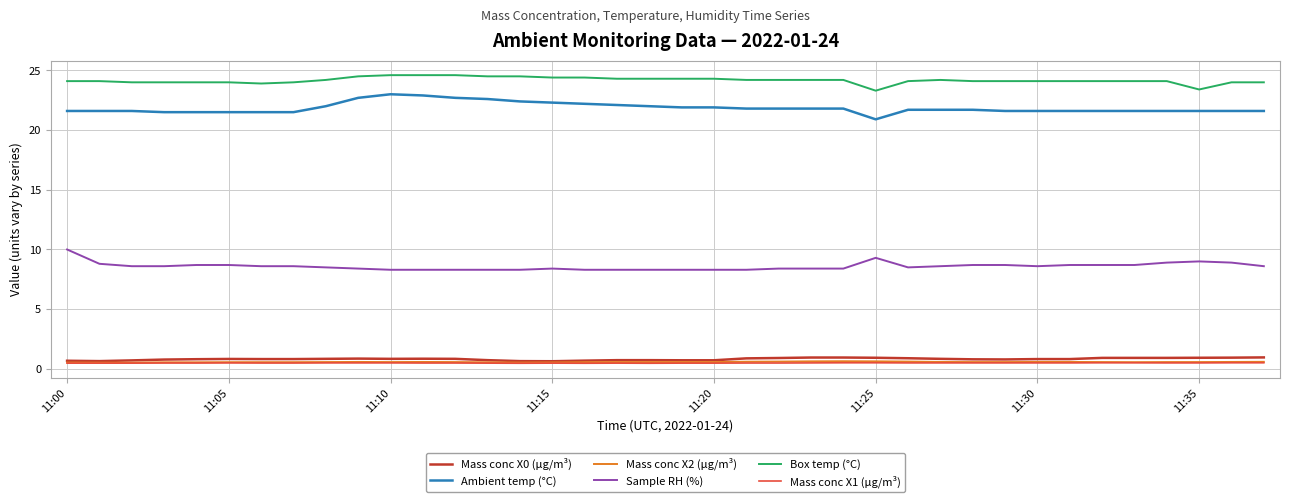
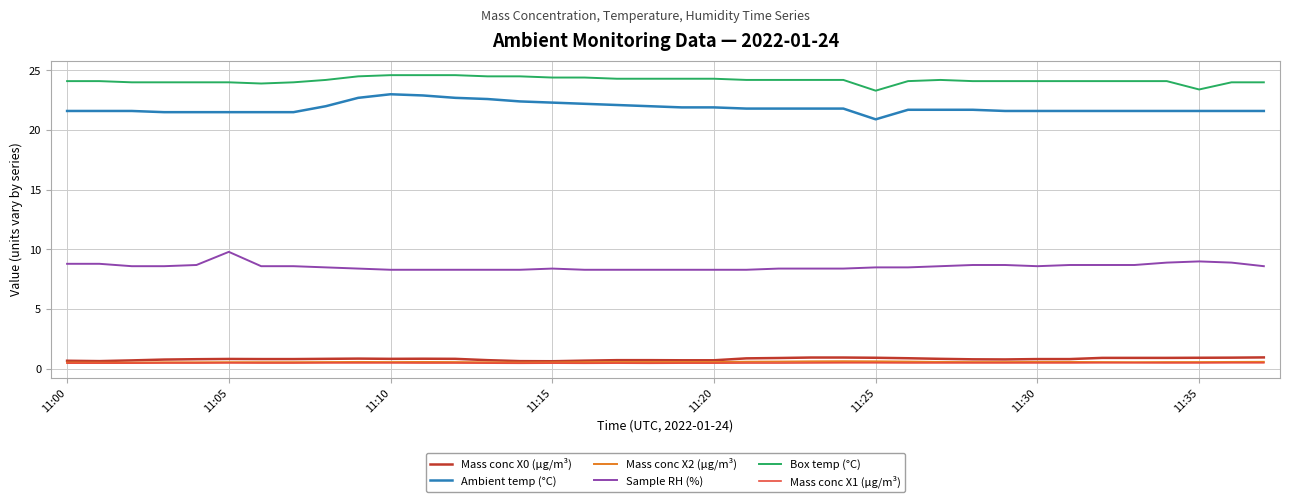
  {
    "Ambient temp (°C)": {
      "11:00": 21.6,
      "11:05": 21.5,
      "11:10": 23.0,
      "11:15": 22.3,
      "11:20": 21.9,
      "11:25": 20.9,
      "11:30": 21.6,
      "11:35": 21.6
    },
    "Sample RH (%)": {
-     "11:00": 10.0,
-     "11:05": 8.7,
+     "11:00": 8.8,
+     "11:05": 9.8,
      "11:10": 8.3,
      "11:15": 8.4,
      "11:20": 8.3,
-     "11:25": 9.3,
+     "11:25": 8.5,
      "11:30": 8.6,
      "11:35": 9.0
    },
    "Box temp (°C)": {
      "11:00": 24.1,
      "11:05": 24.0,
      "11:10": 24.6,
      "11:15": 24.4,
      "11:20": 24.3,
      "11:25": 23.3,
      "11:30": 24.1,
      "11:35": 23.4
    }
  }
